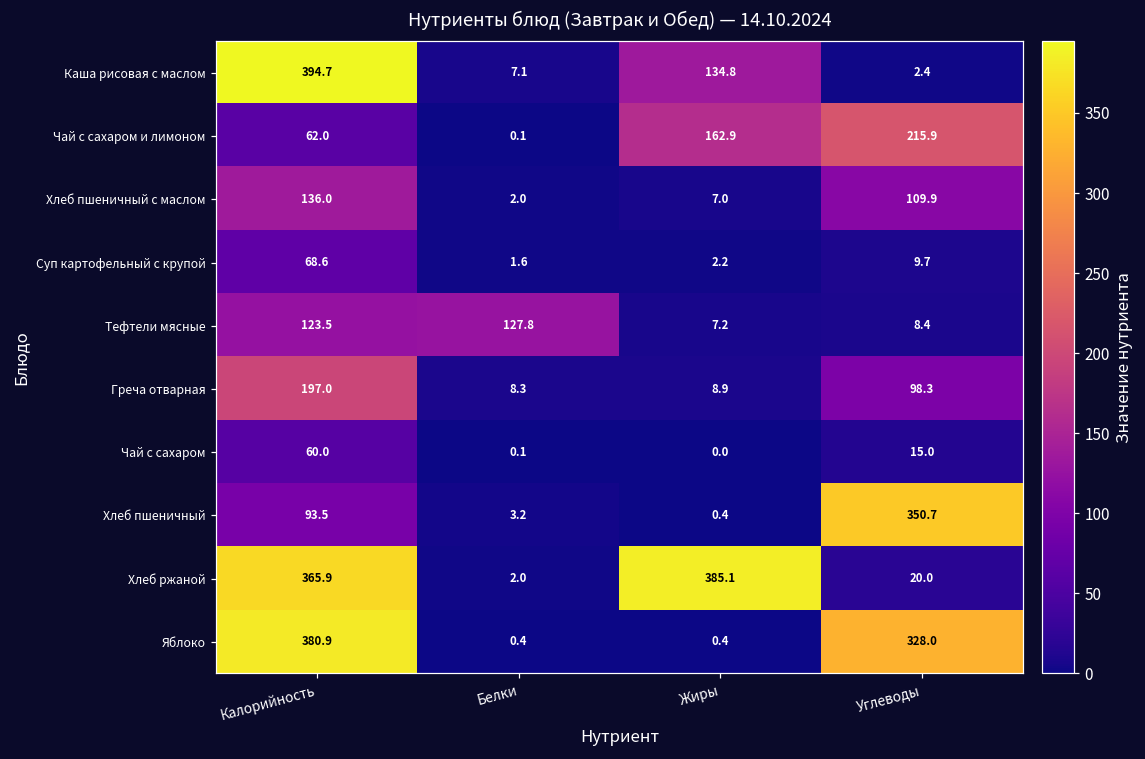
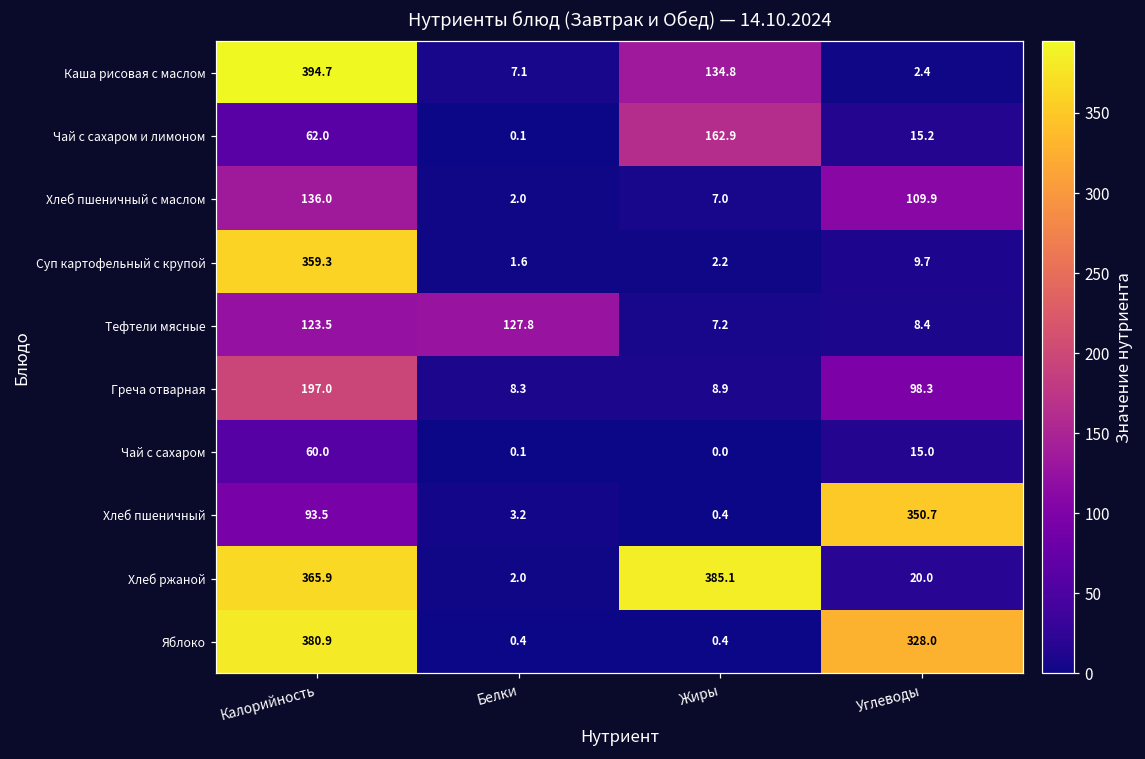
  {
    "Каша рисовая с маслом": {
      "Калорийность": 394.7,
      "Белки": 7.1,
      "Жиры": 134.8,
      "Углеводы": 2.4
    },
    "Чай с сахаром и лимоном": {
      "Калорийность": 62.0,
      "Белки": 0.1,
      "Жиры": 162.9,
-     "Углеводы": 215.9
+     "Углеводы": 15.2
    },
    "Хлеб пшеничный с маслом": {
      "Калорийность": 136.0,
      "Белки": 2.0,
      "Жиры": 7.0,
      "Углеводы": 109.9
    },
    "Суп картофельный с крупой": {
-     "Калорийность": 68.6,
+     "Калорийность": 359.3,
      "Белки": 1.6,
      "Жиры": 2.2,
      "Углеводы": 9.7
    },
    "Тефтели мясные": {
      "Калорийность": 123.5,
      "Белки": 127.8,
      "Жиры": 7.2,
      "Углеводы": 8.4
    },
    "Греча отварная": {
      "Калорийность": 197.0,
      "Белки": 8.3,
      "Жиры": 8.9,
      "Углеводы": 98.3
    },
    "Чай с сахаром": {
      "Калорийность": 60.0,
      "Белки": 0.1,
      "Жиры": 0.0,
      "Углеводы": 15.0
    },
    "Хлеб пшеничный": {
      "Калорийность": 93.5,
      "Белки": 3.2,
      "Жиры": 0.4,
      "Углеводы": 350.7
    },
    "Хлеб ржаной": {
      "Калорийность": 365.9,
      "Белки": 2.0,
      "Жиры": 385.1,
      "Углеводы": 20.0
    },
    "Яблоко": {
      "Калорийность": 380.9,
      "Белки": 0.4,
      "Жиры": 0.4,
      "Углеводы": 328.0
    }
  }
